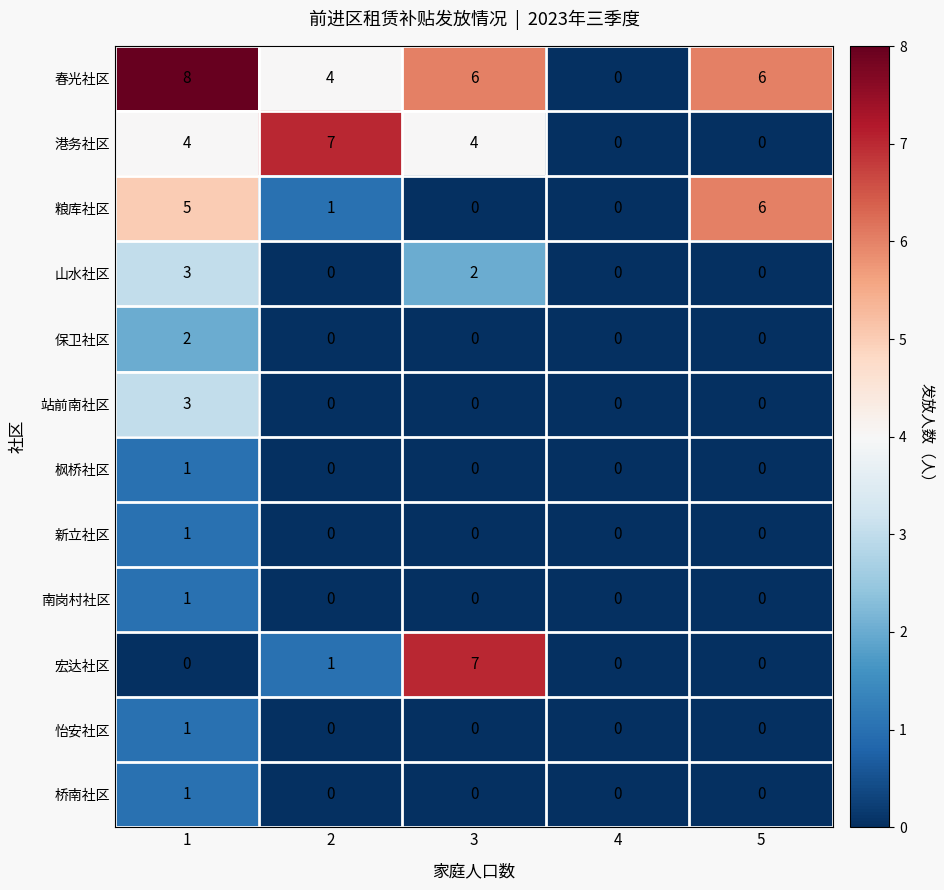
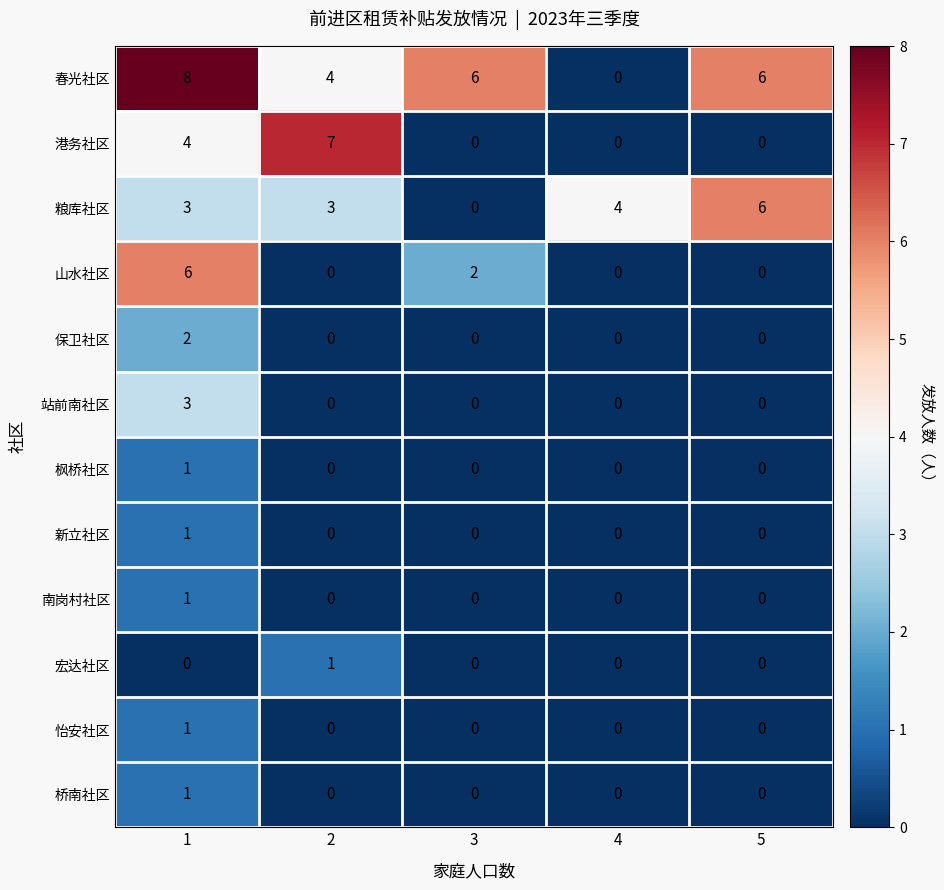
  {
    "春光社区": {
      "1": 8,
      "2": 4,
      "3": 6,
      "4": 0,
      "5": 6
    },
    "港务社区": {
      "1": 4,
      "2": 7,
-     "3": 4,
+     "3": 0,
      "4": 0,
      "5": 0
    },
    "粮库社区": {
-     "1": 5,
-     "2": 1,
+     "1": 3,
+     "2": 3,
      "3": 0,
-     "4": 0,
+     "4": 4,
      "5": 6
    },
    "山水社区": {
-     "1": 3,
+     "1": 6,
      "2": 0,
      "3": 2,
      "4": 0,
      "5": 0
    },
    "保卫社区": {
      "1": 2,
      "2": 0,
      "3": 0,
      "4": 0,
      "5": 0
    },
    "站前南社区": {
      "1": 3,
      "2": 0,
      "3": 0,
      "4": 0,
      "5": 0
    },
    "枫桥社区": {
      "1": 1,
      "2": 0,
      "3": 0,
      "4": 0,
      "5": 0
    },
    "新立社区": {
      "1": 1,
      "2": 0,
      "3": 0,
      "4": 0,
      "5": 0
    },
    "南岗村社区": {
      "1": 1,
      "2": 0,
      "3": 0,
      "4": 0,
      "5": 0
    },
    "宏达社区": {
      "1": 0,
      "2": 1,
-     "3": 7,
+     "3": 0,
      "4": 0,
      "5": 0
    },
    "怡安社区": {
      "1": 1,
      "2": 0,
      "3": 0,
      "4": 0,
      "5": 0
    },
    "桥南社区": {
      "1": 1,
      "2": 0,
      "3": 0,
      "4": 0,
      "5": 0
    }
  }
